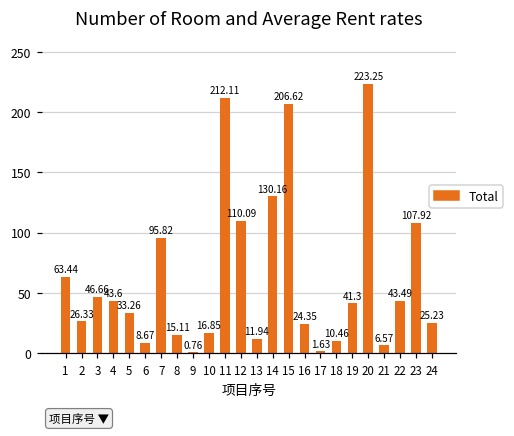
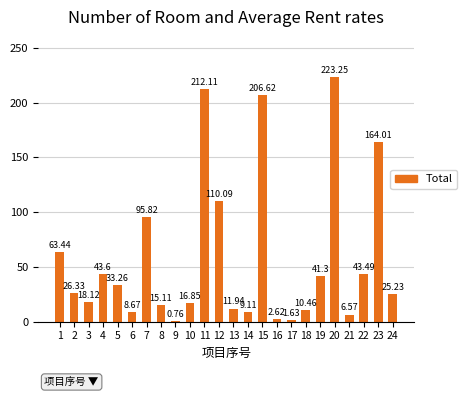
  {
    "1": 63.44,
    "2": 26.33,
-   "3": 46.66,
+   "3": 18.12,
    "5": 33.26,
    "6": 8.67,
    "7": 95.82,
    "8": 15.11,
    "9": 0.76,
    "10": 16.85,
    "11": 212.11,
    "12": 110.09,
    "13": 11.94,
-   "14": 130.16,
+   "14": 9.11,
    "15": 206.62,
-   "16": 24.35,
+   "16": 2.62,
    "17": 1.63,
    "18": 10.46,
    "19": 41.3,
    "20": 223.25,
    "21": 6.57,
    "22": 43.49,
-   "23": 107.92,
+   "23": 164.01,
    "24": 25.23
  }
